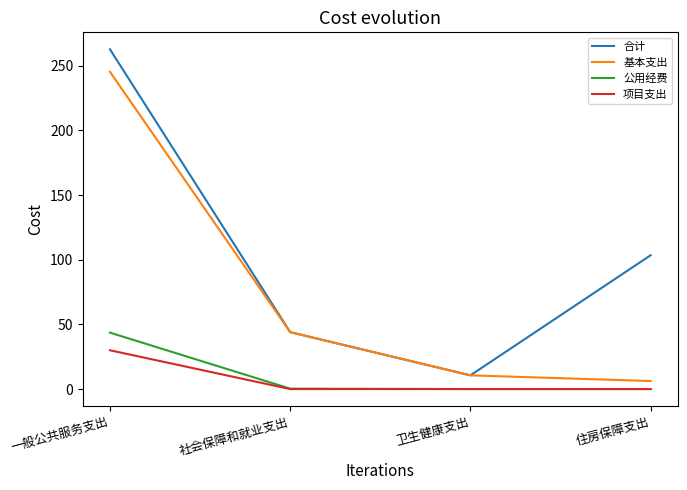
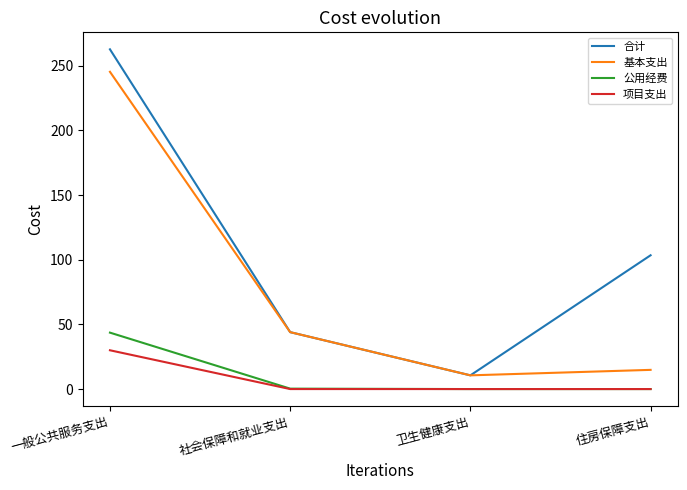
  {
    "合计": {
      "一般公共服务支出": 263,
      "住房保障支出": 103
    },
    "基本支出": {
      "一般公共服务支出": 245,
-     "住房保障支出": 6
+     "住房保障支出": 15
    },
    "公用经费": {
      "一般公共服务支出": 44
    },
    "项目支出": {
      "一般公共服务支出": 30
    }
  }
